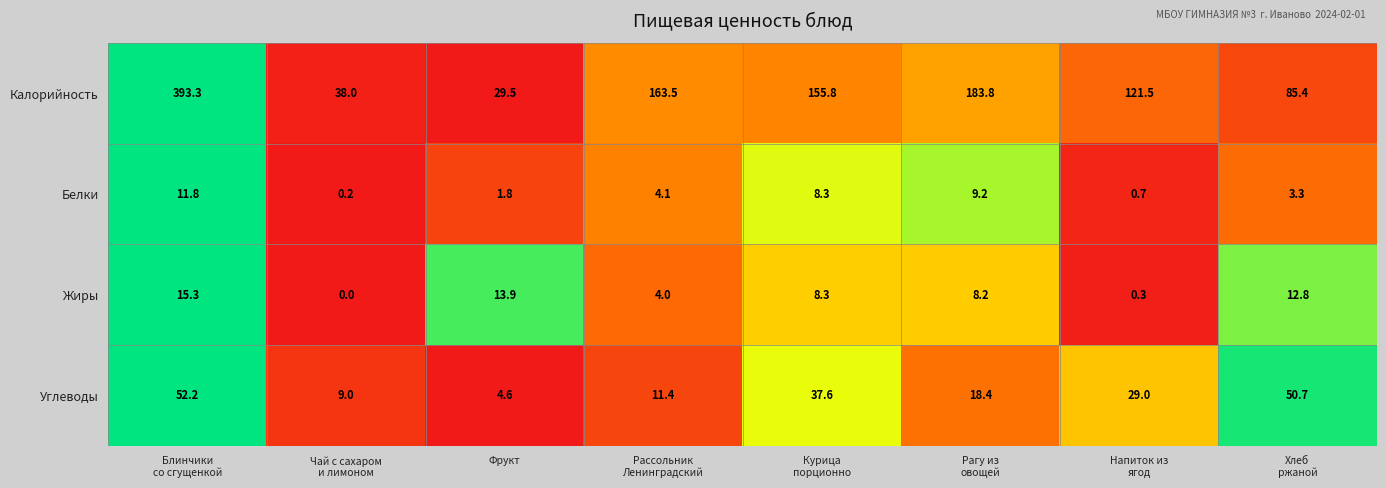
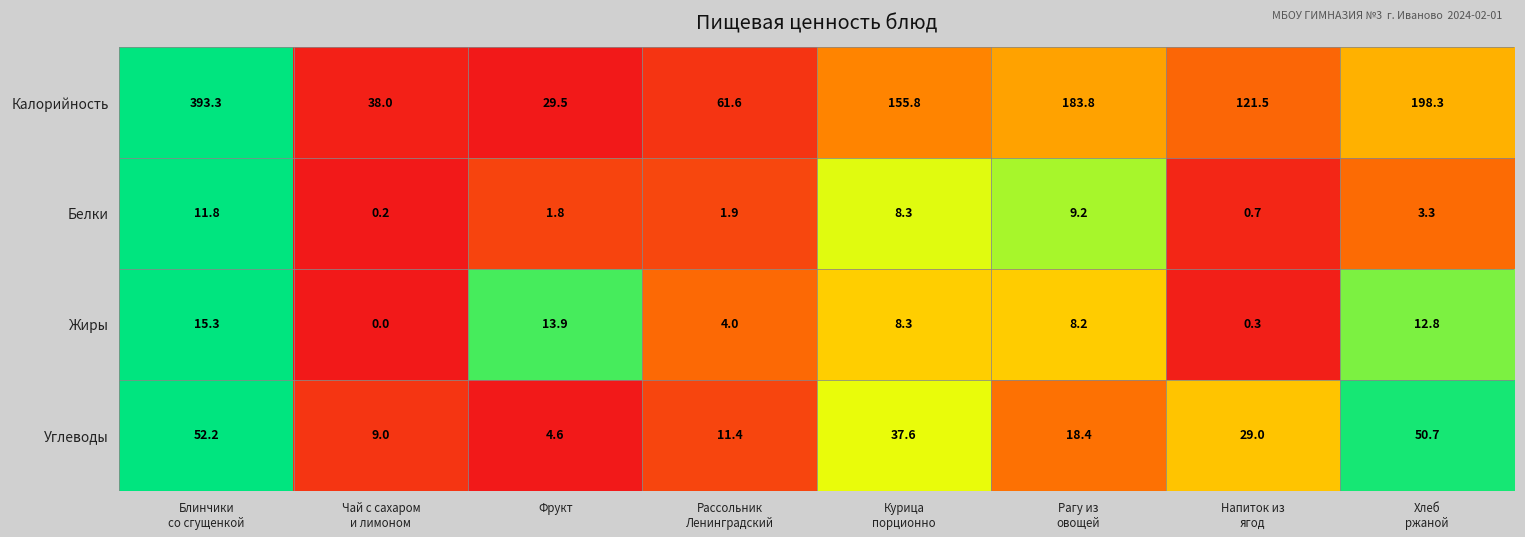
  {
    "Калорийность": {
      "Блинчики со сгущенкой": 393.3,
      "Чай с сахаром и лимоном": 38.0,
      "Фрукт": 29.5,
-     "Рассольник Ленинградский": 163.5,
+     "Рассольник Ленинградский": 61.6,
      "Курица порционно": 155.8,
      "Рагу из овощей": 183.8,
      "Напиток из ягод": 121.5,
-     "Хлеб ржаной": 85.4
+     "Хлеб ржаной": 198.3
    },
    "Белки": {
      "Блинчики со сгущенкой": 11.8,
      "Чай с сахаром и лимоном": 0.2,
      "Фрукт": 1.8,
-     "Рассольник Ленинградский": 4.1,
+     "Рассольник Ленинградский": 1.9,
      "Курица порционно": 8.3,
      "Рагу из овощей": 9.2,
      "Напиток из ягод": 0.7,
      "Хлеб ржаной": 3.3
    },
    "Жиры": {
      "Блинчики со сгущенкой": 15.3,
      "Чай с сахаром и лимоном": 0.0,
      "Фрукт": 13.9,
      "Рассольник Ленинградский": 4.0,
      "Курица порционно": 8.3,
      "Рагу из овощей": 8.2,
      "Напиток из ягод": 0.3,
      "Хлеб ржаной": 12.8
    },
    "Углеводы": {
      "Блинчики со сгущенкой": 52.2,
      "Чай с сахаром и лимоном": 9.0,
      "Фрукт": 4.6,
      "Рассольник Ленинградский": 11.4,
      "Курица порционно": 37.6,
      "Рагу из овощей": 18.4,
      "Напиток из ягод": 29.0,
      "Хлеб ржаной": 50.7
    }
  }
